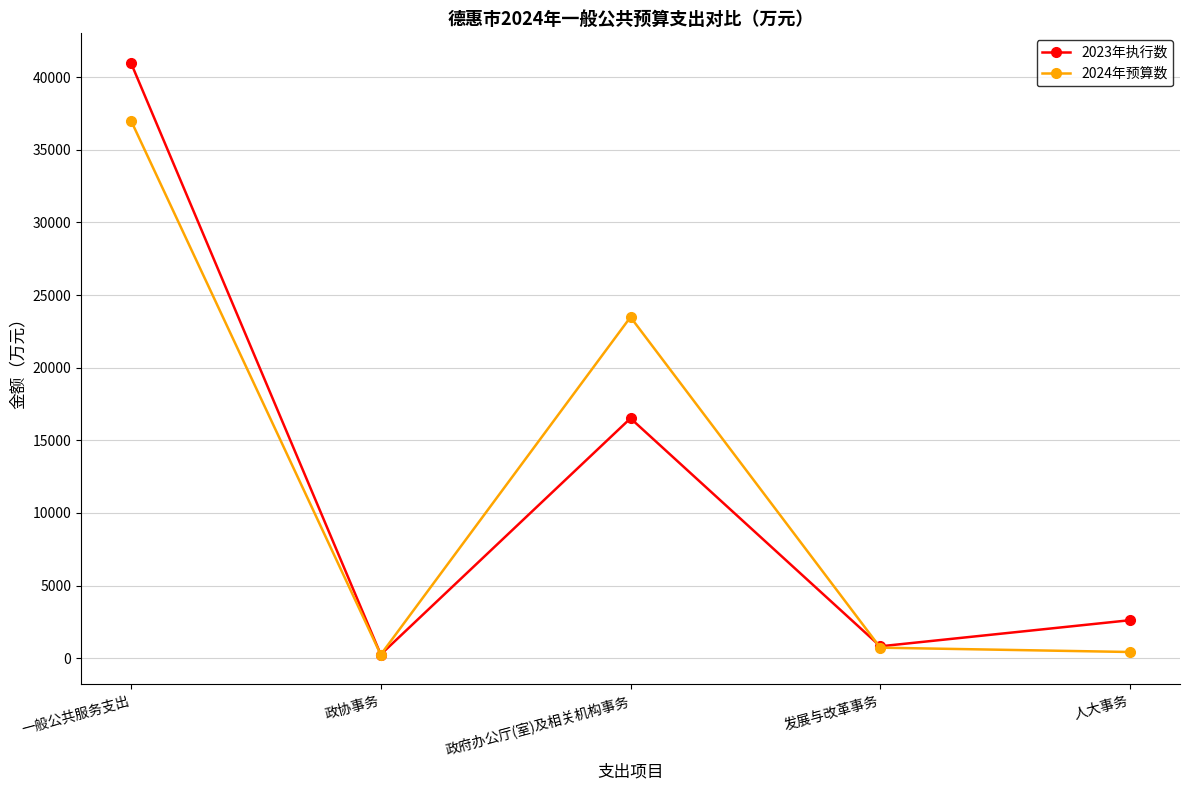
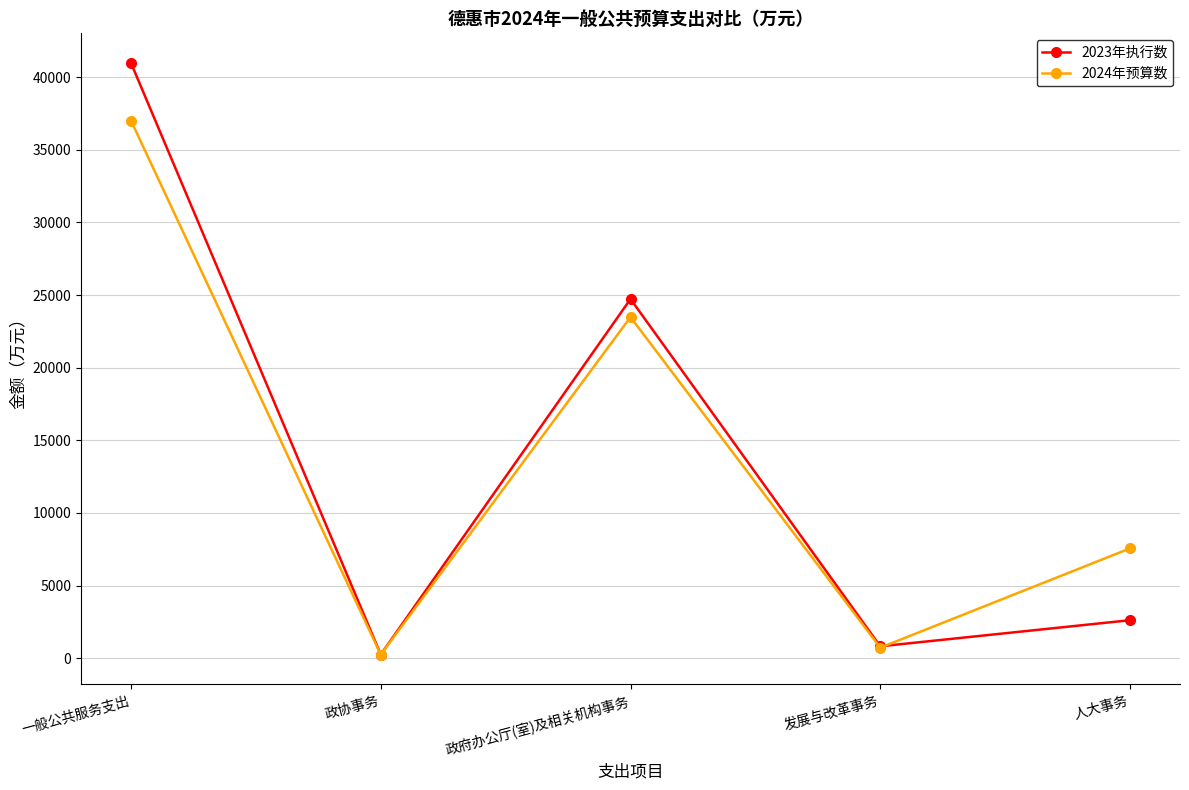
  {
    "2023年执行数": {
      "一般公共服务支出": 41000,
-     "政府办公厅(室)及相关机构事务": 16500,
+     "政府办公厅(室)及相关机构事务": 24700,
      "人大事务": 2600
    },
    "2024年预算数": {
      "一般公共服务支出": 37000,
      "政府办公厅(室)及相关机构事务": 23500,
-     "人大事务": 400
+     "人大事务": 7600
    }
  }
